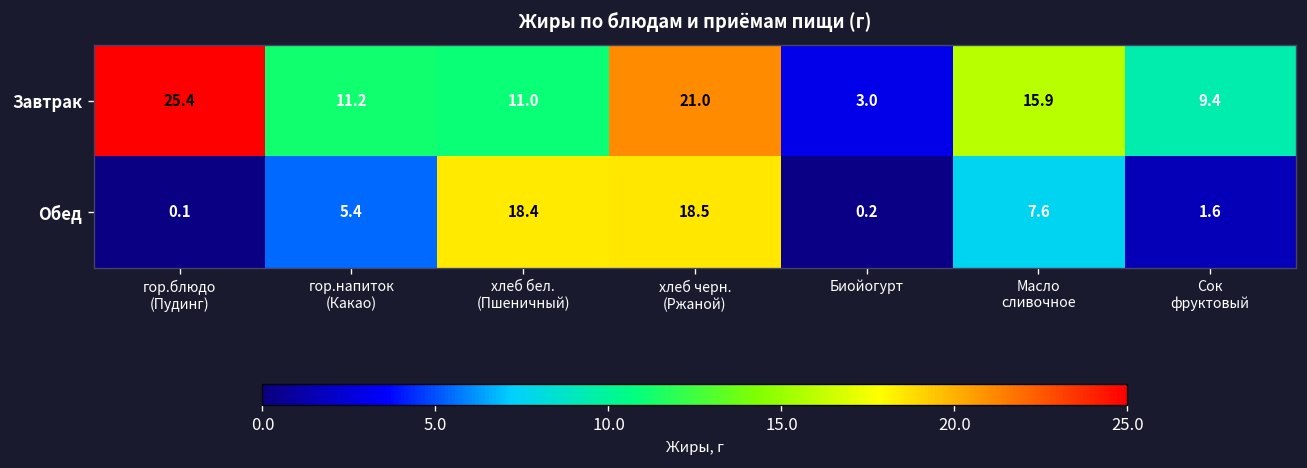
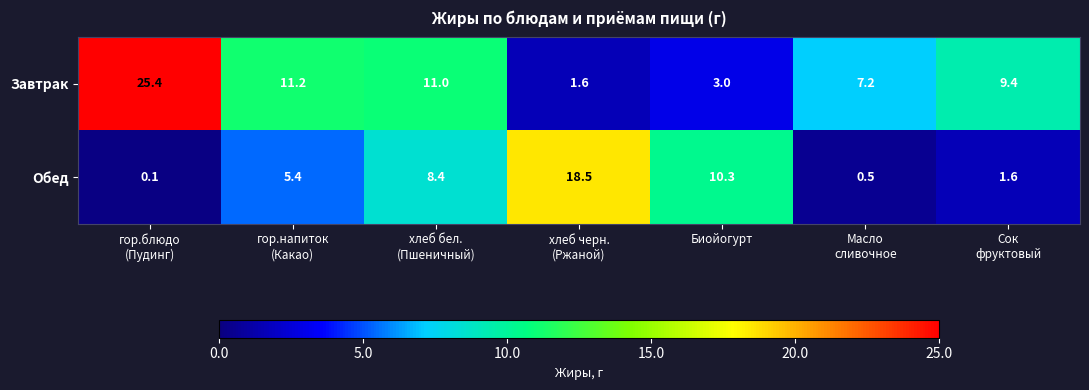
  {
    "Завтрак": {
      "гор.блюдо (Пудинг)": 25.4,
      "гор.напиток (Какао)": 11.2,
      "хлеб бел. (Пшеничный)": 11.0,
-     "хлеб черн. (Ржаной)": 21.0,
+     "хлеб черн. (Ржаной)": 1.6,
      "Биойогурт": 3.0,
-     "Масло сливочное": 15.9,
+     "Масло сливочное": 7.2,
      "Сок фруктовый": 9.4
    },
    "Обед": {
      "гор.блюдо (Пудинг)": 0.1,
      "гор.напиток (Какао)": 5.4,
-     "хлеб бел. (Пшеничный)": 18.4,
+     "хлеб бел. (Пшеничный)": 8.4,
      "хлеб черн. (Ржаной)": 18.5,
-     "Биойогурт": 0.2,
-     "Масло сливочное": 7.6,
+     "Биойогурт": 10.3,
+     "Масло сливочное": 0.5,
      "Сок фруктовый": 1.6
    }
  }
